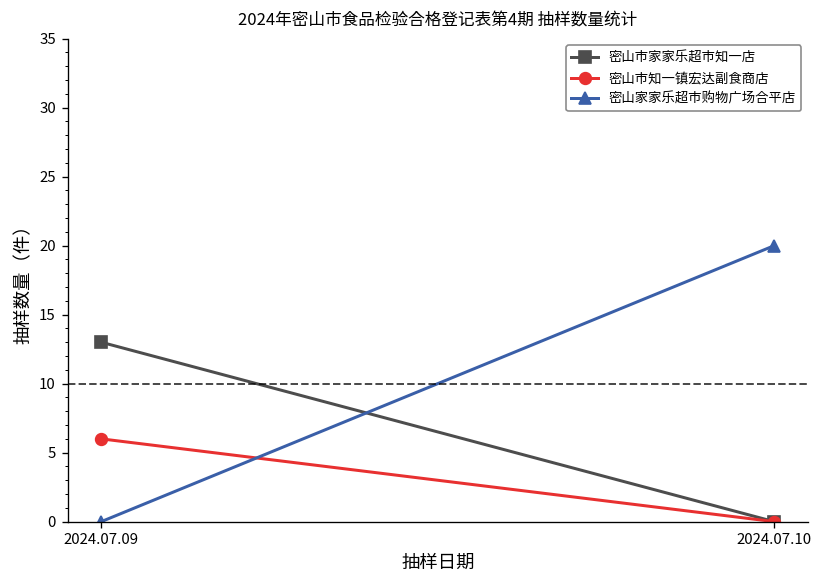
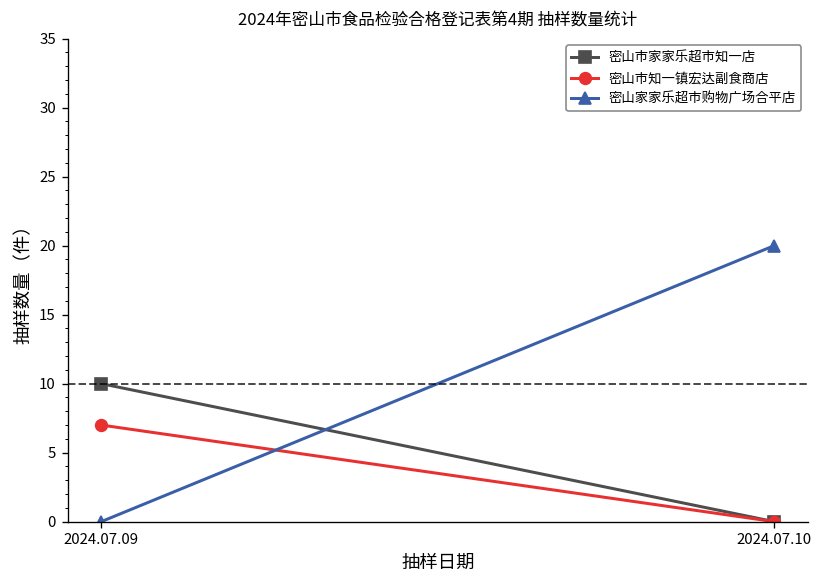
  {
    "密山市家家乐超市知一店": {
-     "2024.07.09": 13
+     "2024.07.09": 10
    },
    "密山市知一镇宏达副食商店": {
-     "2024.07.09": 6
+     "2024.07.09": 7
    },
    "密山家家乐超市购物广场合平店": {
      "2024.07.09": 0,
      "2024.07.10": 20
    }
  }
